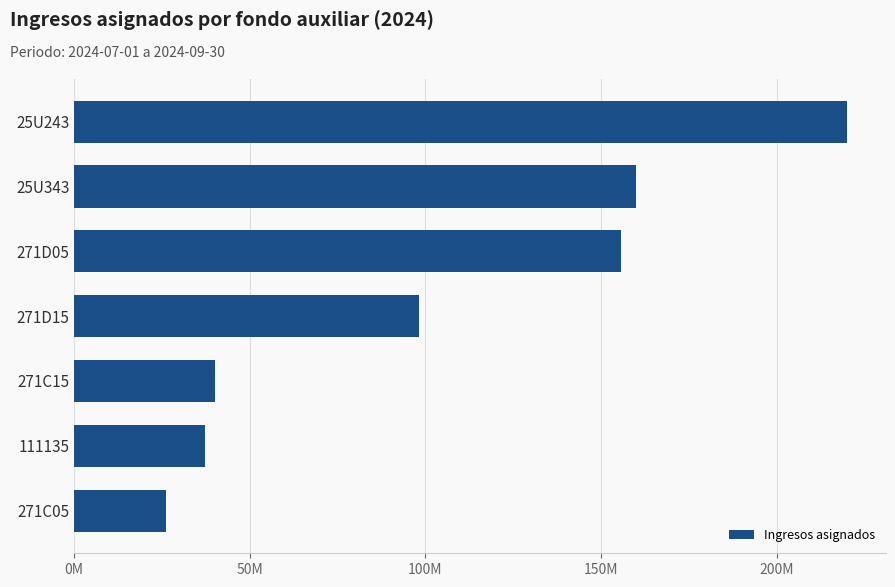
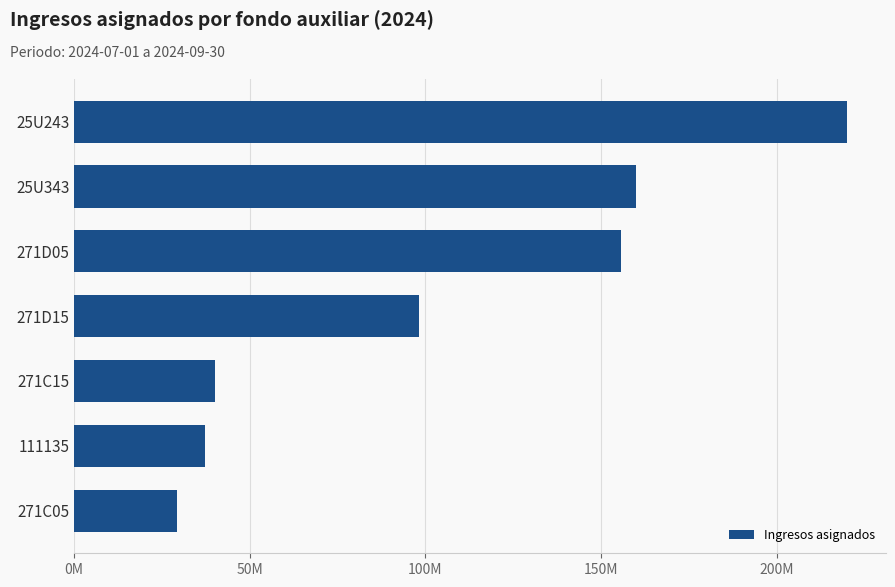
  {
    "25U243": 220000000,
    "25U343": 160000000,
    "271D05": 156000000,
    "271D15": 98000000,
    "271C15": 40000000,
    "111135": 37000000,
-   "271C05": 26000000
+   "271C05": 29000000
  }
